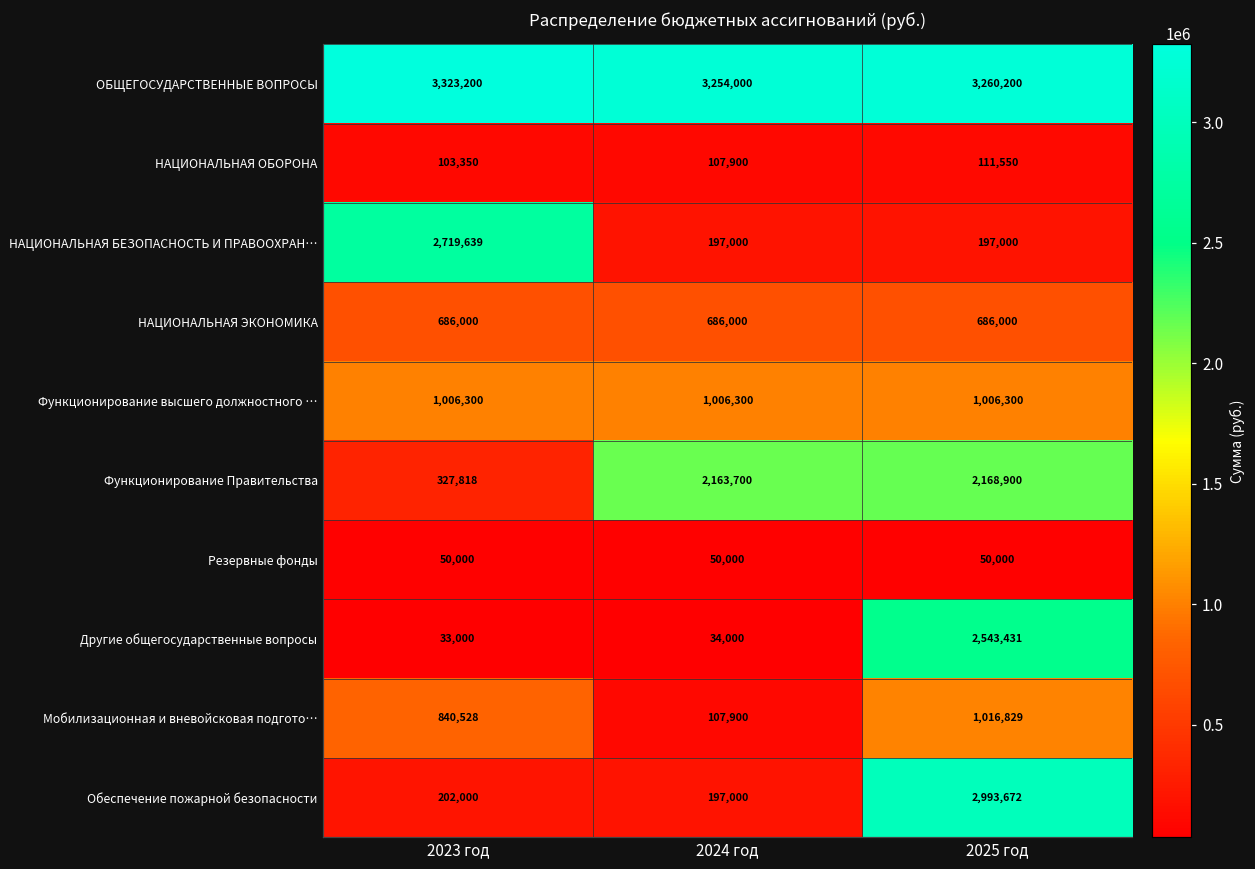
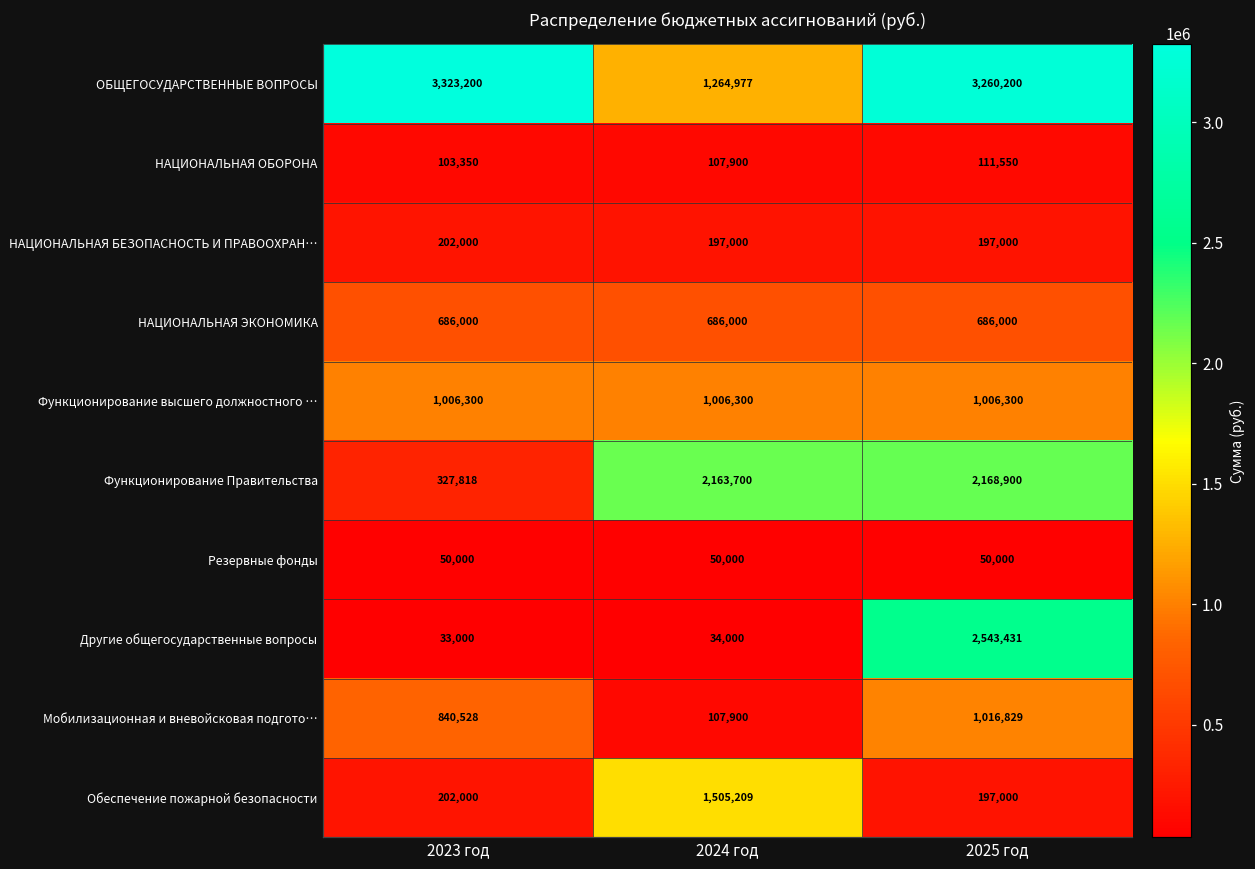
  {
    "ОБЩЕГОСУДАРСТВЕННЫЕ ВОПРОСЫ": {
      "2023 год": "3,323,200",
-     "2024 год": "3,254,000",
+     "2024 год": "1,264,977",
      "2025 год": "3,260,200"
    },
    "НАЦИОНАЛЬНАЯ ОБОРОНА": {
      "2023 год": "103,350",
      "2024 год": "107,900",
      "2025 год": "111,550"
    },
    "НАЦИОНАЛЬНАЯ БЕЗОПАСНОСТЬ И ПРАВООХРАН…": {
-     "2023 год": "2,719,639",
+     "2023 год": "202,000",
      "2024 год": "197,000",
      "2025 год": "197,000"
    },
    "НАЦИОНАЛЬНАЯ ЭКОНОМИКА": {
      "2023 год": "686,000",
      "2024 год": "686,000",
      "2025 год": "686,000"
    },
    "Функционирование высшего должностного …": {
      "2023 год": "1,006,300",
      "2024 год": "1,006,300",
      "2025 год": "1,006,300"
    },
    "Функционирование Правительства": {
      "2023 год": "327,818",
      "2024 год": "2,163,700",
      "2025 год": "2,168,900"
    },
    "Резервные фонды": {
      "2023 год": "50,000",
      "2024 год": "50,000",
      "2025 год": "50,000"
    },
    "Другие общегосударственные вопросы": {
      "2023 год": "33,000",
      "2024 год": "34,000",
      "2025 год": "2,543,431"
    },
    "Мобилизационная и вневойсковая подгото…": {
      "2023 год": "840,528",
      "2024 год": "107,900",
      "2025 год": "1,016,829"
    },
    "Обеспечение пожарной безопасности": {
      "2023 год": "202,000",
-     "2024 год": "197,000",
-     "2025 год": "2,993,672"
+     "2024 год": "1,505,209",
+     "2025 год": "197,000"
    }
  }
